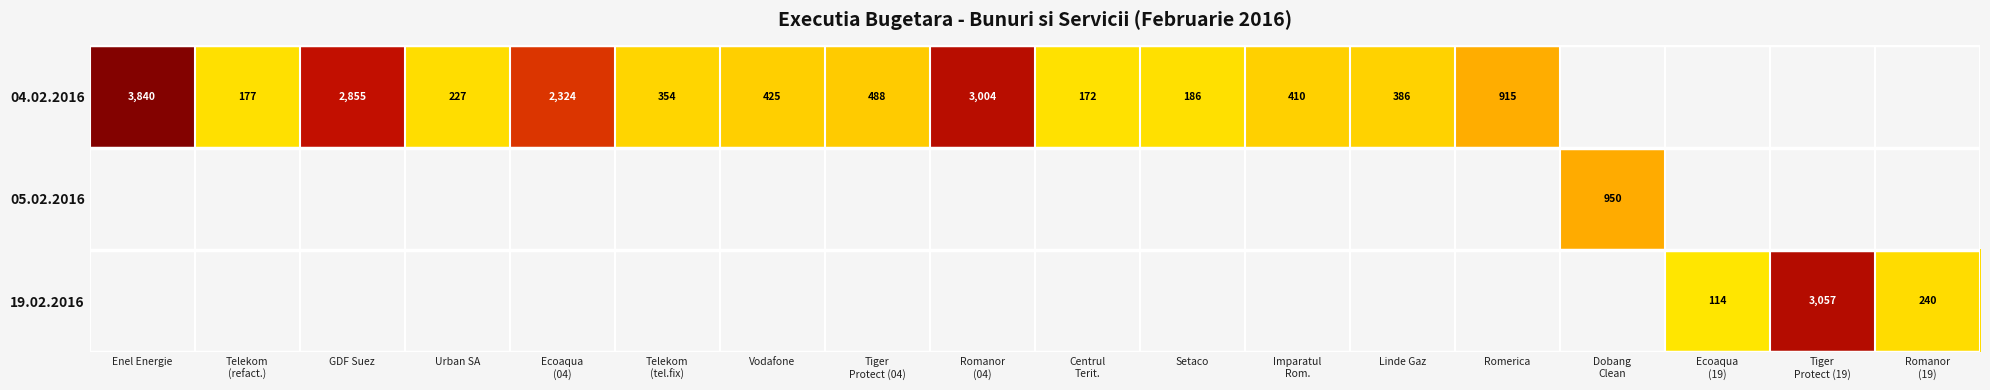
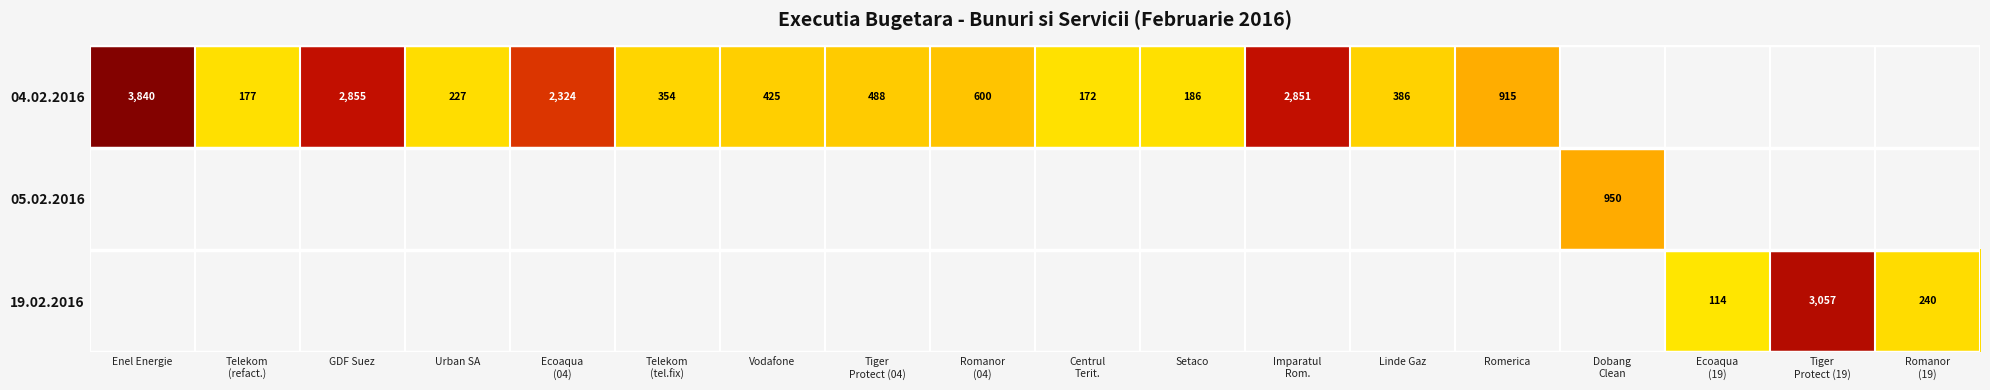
  {
    "04.02.2016": {
      "Enel Energie": "3,840",
      "Telekom (refact.)": "177",
      "GDF Suez": "2,855",
      "Urban SA": "227",
      "Ecoaqua (04)": "2,324",
      "Telekom (tel.fix)": "354",
      "Vodafone": "425",
      "Tiger Protect (04)": "488",
-     "Romanor (04)": "3,004",
+     "Romanor (04)": "600",
      "Centrul Terit.": "172",
      "Setaco": "186",
-     "Imparatul Rom.": "410",
+     "Imparatul Rom.": "2,851",
      "Linde Gaz": "386",
      "Romerica": "915"
    },
    "05.02.2016": {
      "Dobang Clean": "950"
    },
    "19.02.2016": {
      "Ecoaqua (19)": "114",
      "Tiger Protect (19)": "3,057",
      "Romanor (19)": "240"
    }
  }
